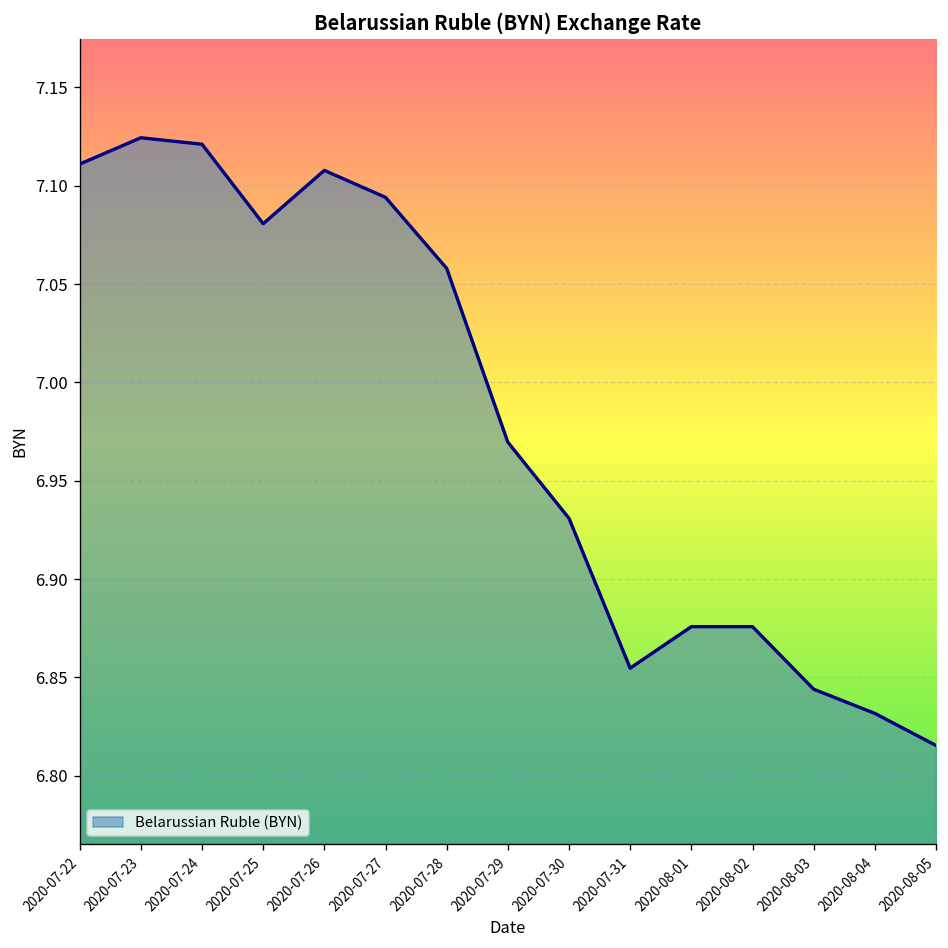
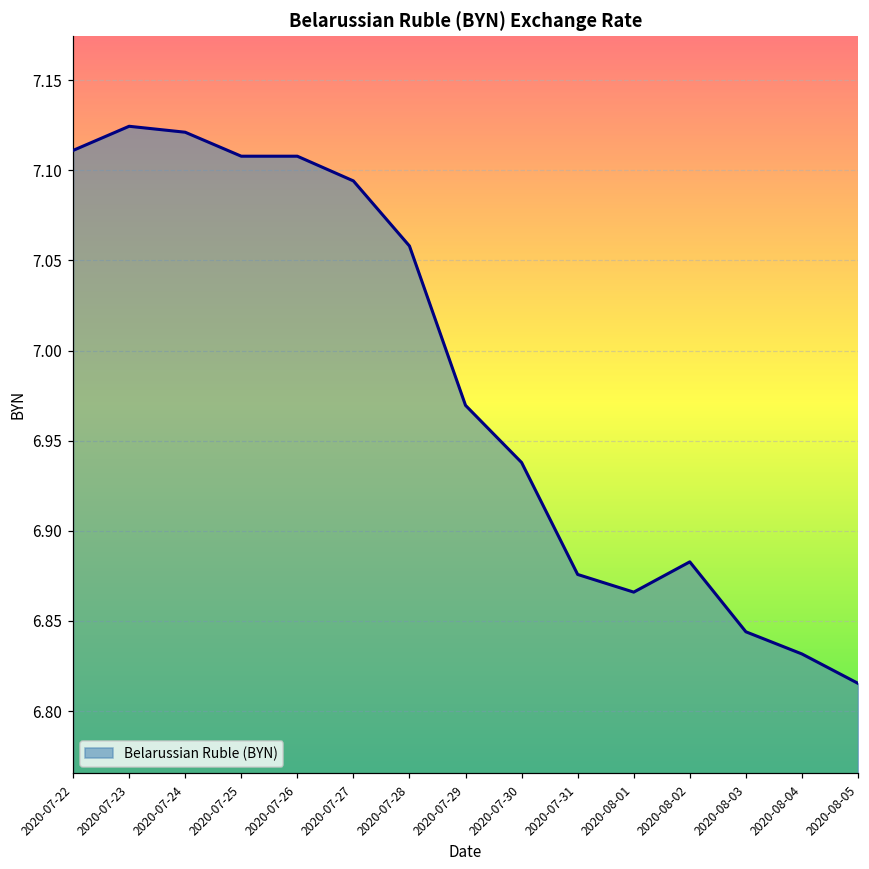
  {
    "2020-07-22": 7.111,
    "2020-07-23": 7.124,
    "2020-07-24": 7.121,
-   "2020-07-25": 7.081,
+   "2020-07-25": 7.108,
    "2020-07-26": 7.108,
    "2020-07-27": 7.094,
    "2020-07-28": 7.058,
    "2020-07-29": 6.970,
-   "2020-07-30": 6.931,
-   "2020-07-31": 6.855,
-   "2020-08-01": 6.876,
-   "2020-08-02": 6.876,
+   "2020-07-30": 6.938,
+   "2020-07-31": 6.876,
+   "2020-08-01": 6.866,
+   "2020-08-02": 6.883,
    "2020-08-03": 6.844,
    "2020-08-04": 6.832,
    "2020-08-05": 6.815
  }
